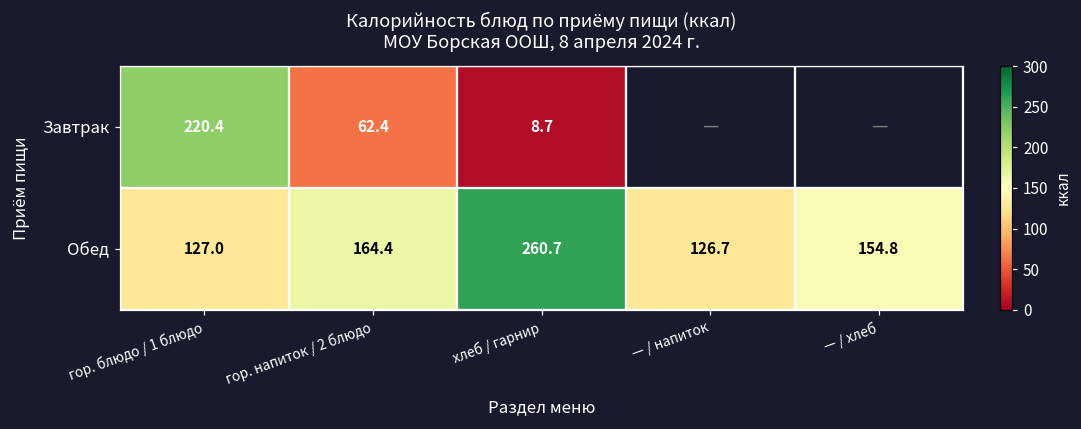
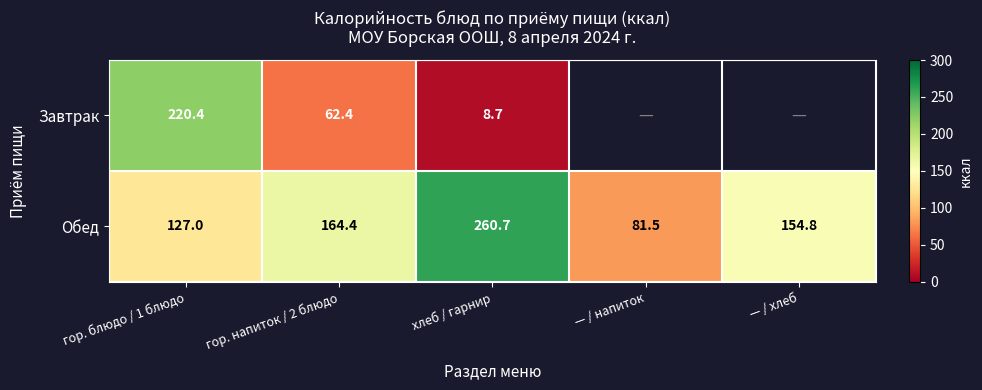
  {
    "Завтрак": {
      "гор. блюдо / 1 блюдо": 220.4,
      "гор. напиток / 2 блюдо": 62.4,
      "хлеб / гарнир": 8.7
    },
    "Обед": {
      "гор. блюдо / 1 блюдо": 127.0,
      "гор. напиток / 2 блюдо": 164.4,
      "хлеб / гарнир": 260.7,
-     "— / напиток": 126.7,
+     "— / напиток": 81.5,
      "— / хлеб": 154.8
    }
  }
